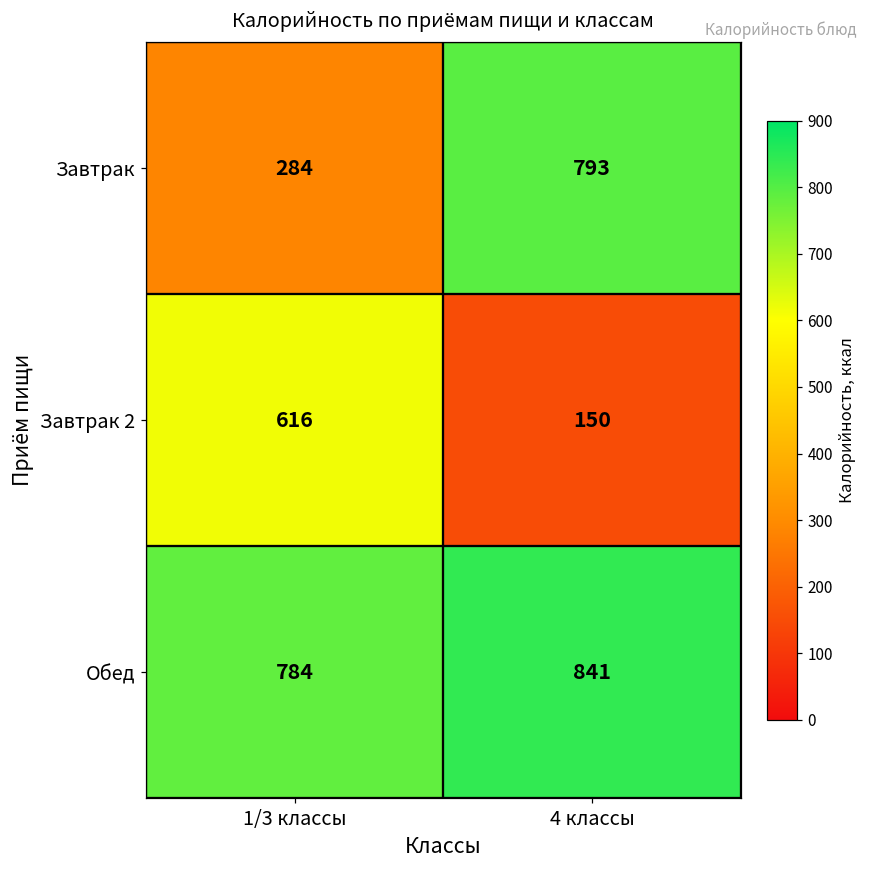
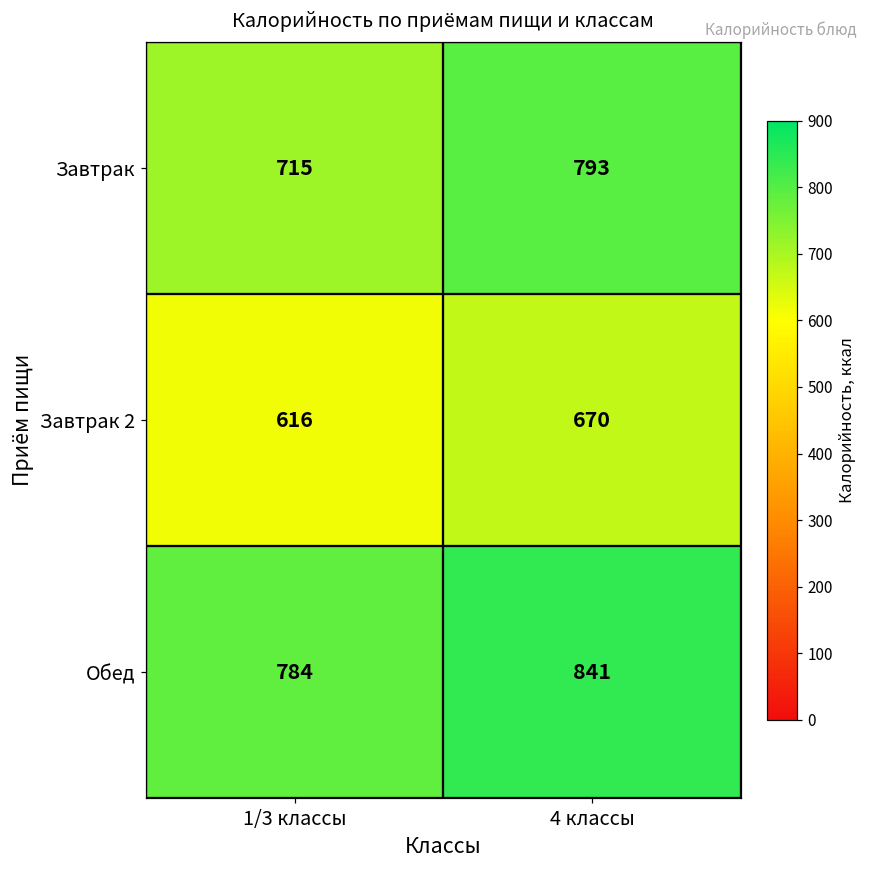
  {
    "Завтрак": {
-     "1/3 классы": 284,
+     "1/3 классы": 715,
      "4 классы": 793
    },
    "Завтрак 2": {
      "1/3 классы": 616,
-     "4 классы": 150
+     "4 классы": 670
    },
    "Обед": {
      "1/3 классы": 784,
      "4 классы": 841
    }
  }
